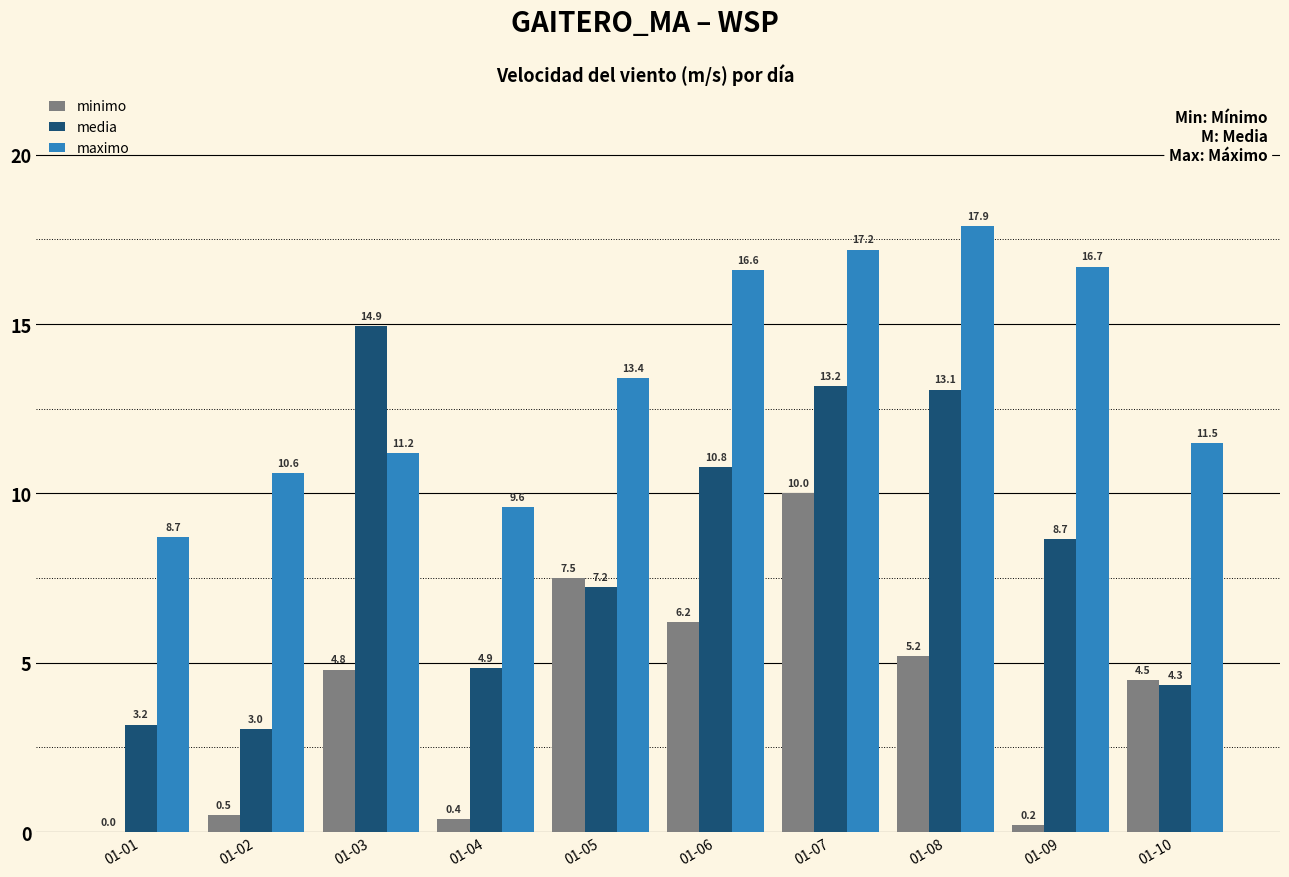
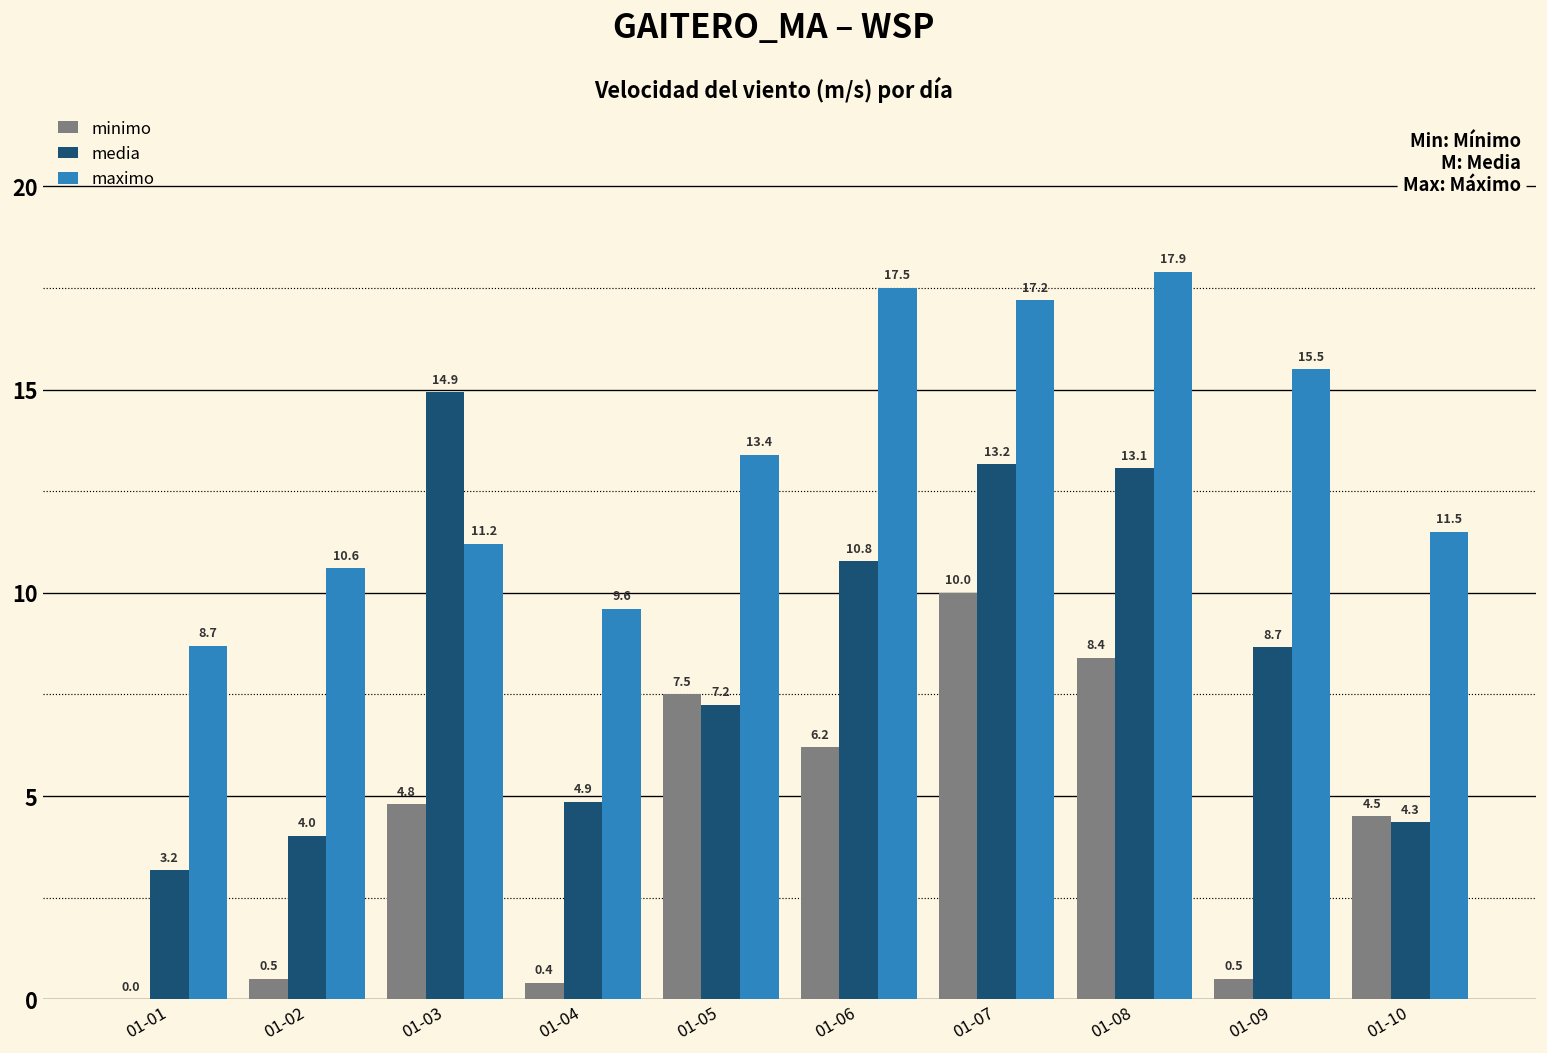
  {
    "minimo": {
      "01-01": 0.0,
      "01-02": 0.5,
      "01-03": 4.8,
      "01-04": 0.4,
      "01-05": 7.5,
      "01-06": 6.2,
      "01-07": 10.0,
-     "01-08": 5.2,
-     "01-09": 0.2,
+     "01-08": 8.4,
+     "01-09": 0.5,
      "01-10": 4.5
    },
    "media": {
      "01-01": 3.2,
-     "01-02": 3.0,
+     "01-02": 4.0,
      "01-03": 14.9,
      "01-04": 4.9,
      "01-05": 7.2,
      "01-06": 10.8,
      "01-07": 13.2,
      "01-08": 13.1,
      "01-09": 8.7,
      "01-10": 4.3
    },
    "maximo": {
      "01-01": 8.7,
      "01-02": 10.6,
      "01-03": 11.2,
      "01-04": 9.6,
      "01-05": 13.4,
-     "01-06": 16.6,
+     "01-06": 17.5,
      "01-07": 17.2,
      "01-08": 17.9,
-     "01-09": 16.7,
+     "01-09": 15.5,
      "01-10": 11.5
    }
  }
